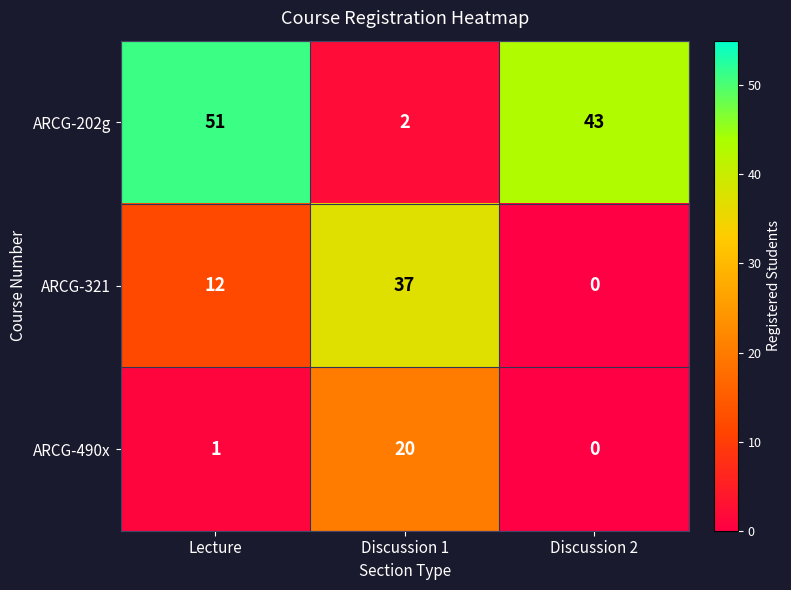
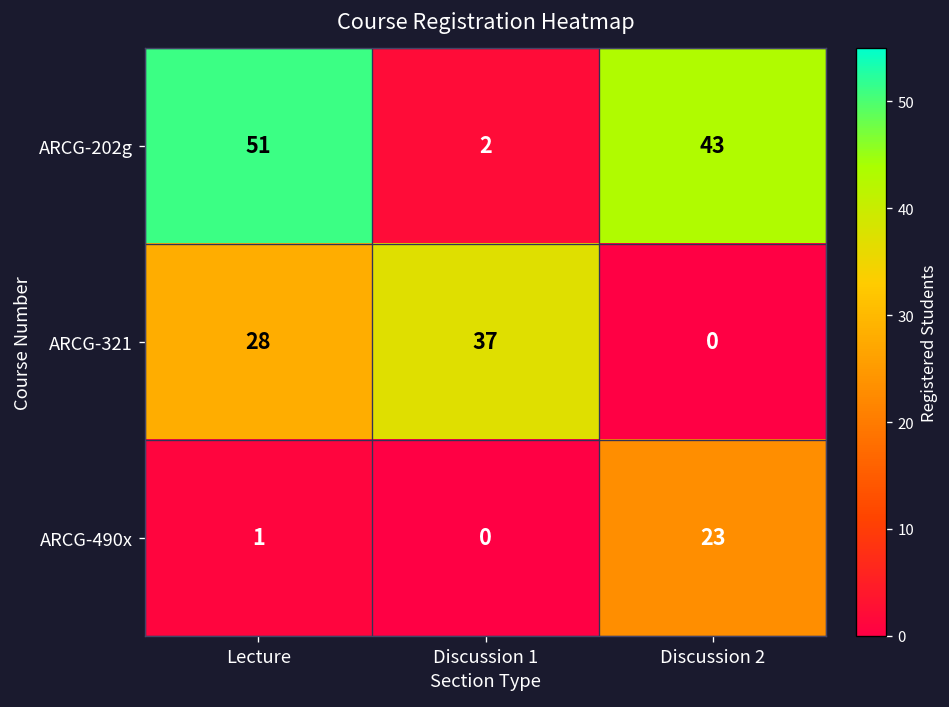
  {
    "ARCG-202g": {
      "Lecture": 51,
      "Discussion 1": 2,
      "Discussion 2": 43
    },
    "ARCG-321": {
-     "Lecture": 12,
+     "Lecture": 28,
      "Discussion 1": 37,
      "Discussion 2": 0
    },
    "ARCG-490x": {
      "Lecture": 1,
-     "Discussion 1": 20,
-     "Discussion 2": 0
+     "Discussion 1": 0,
+     "Discussion 2": 23
    }
  }
